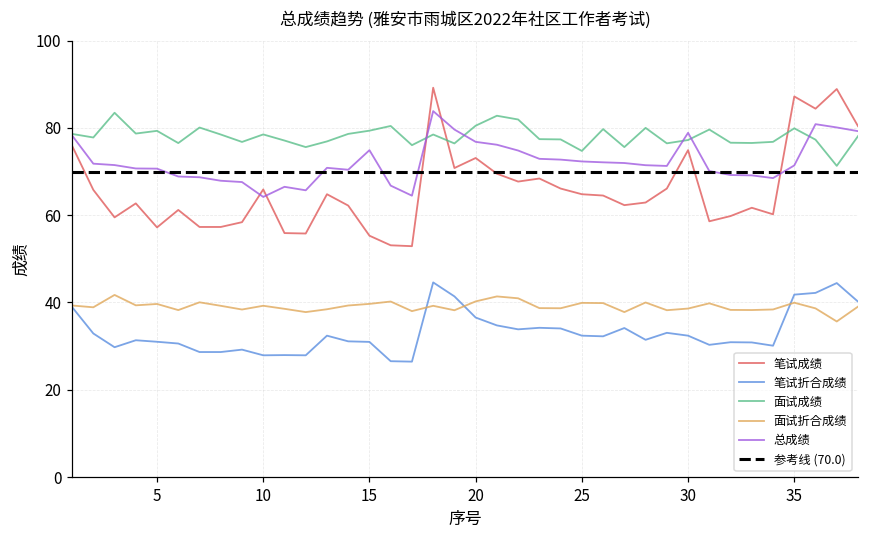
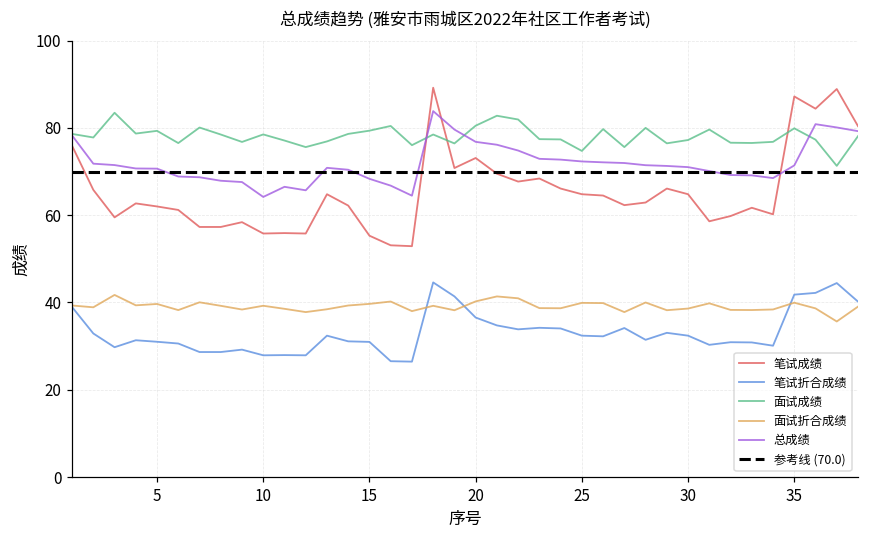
  {
    "笔试成绩": {
-     "5": 57,
-     "10": 66,
+     "5": 62,
+     "10": 56,
      "15": 55,
      "20": 73,
      "25": 65,
-     "30": 75,
+     "30": 65,
      "35": 87
    },
    "笔试折合成绩": {
      "5": 31,
      "10": 28,
      "15": 31,
      "20": 37,
      "25": 32,
      "30": 32,
      "35": 42
    },
    "面试成绩": {
      "5": 79,
      "10": 79,
      "15": 79,
      "20": 81,
      "25": 75,
      "30": 77,
      "35": 80
    },
    "面试折合成绩": {
      "5": 40,
      "10": 39,
      "15": 40,
      "20": 40,
      "25": 40,
      "30": 39,
      "35": 40
    },
    "总成绩": {
      "5": 71,
      "10": 64,
-     "15": 75,
+     "15": 68,
      "20": 77,
      "25": 72,
-     "30": 79,
+     "30": 71,
      "35": 71
    }
  }
